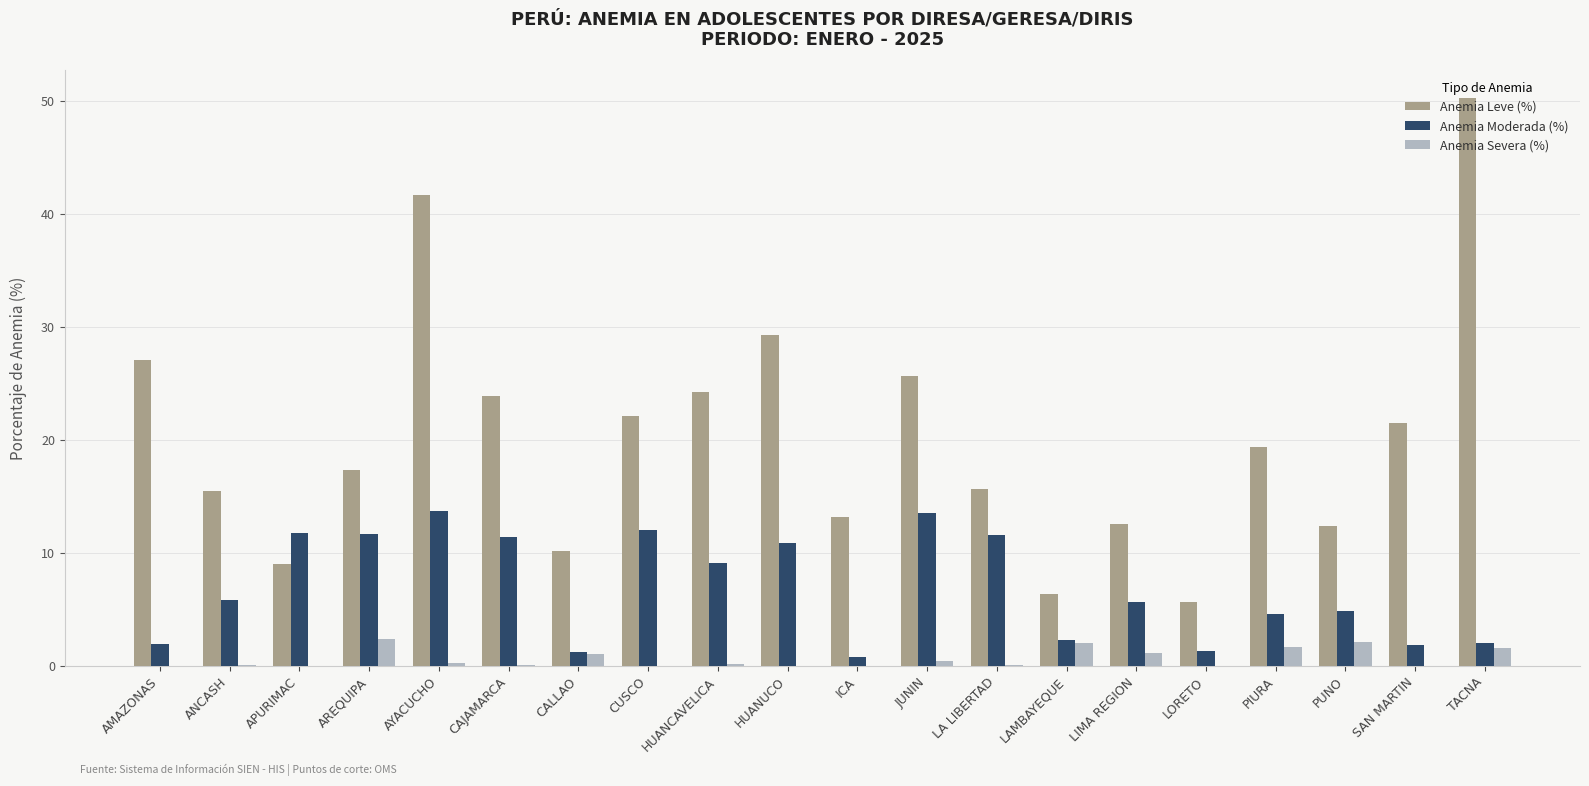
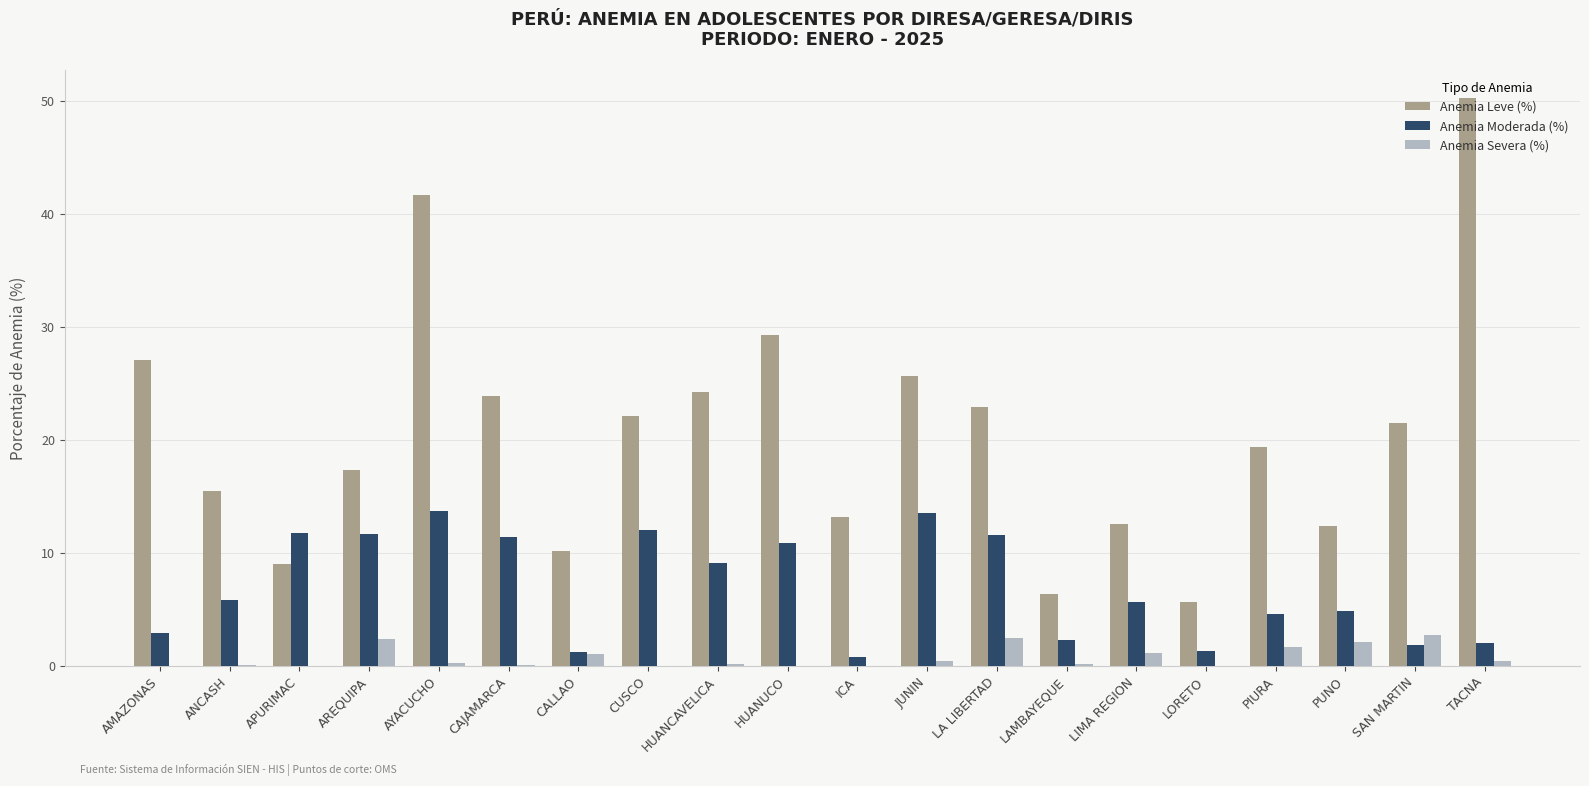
  {
    "Anemia Leve (%)": {
      "AMAZONAS": 27.1,
      "ANCASH": 15.4,
      "APURIMAC": 9.0,
      "AREQUIPA": 17.3,
      "AYACUCHO": 41.7,
      "CAJAMARCA": 23.9,
      "CALLAO": 10.2,
      "CUSCO": 22.1,
      "HUANCAVELICA": 24.3,
      "HUANUCO": 29.3,
      "ICA": 13.2,
      "JUNIN": 25.6,
-     "LA LIBERTAD": 15.6,
+     "LA LIBERTAD": 22.9,
      "LAMBAYEQUE": 6.3,
      "LIMA REGION": 12.6,
      "LORETO": 5.7,
      "PIURA": 19.3,
      "PUNO": 12.4,
      "SAN MARTIN": 21.5,
      "TACNA": 50.2
    },
    "Anemia Moderada (%)": {
-     "AMAZONAS": 1.9,
+     "AMAZONAS": 2.9,
      "ANCASH": 5.8,
      "APURIMAC": 11.7,
      "AREQUIPA": 11.7,
      "AYACUCHO": 13.7,
      "CAJAMARCA": 11.4,
      "CALLAO": 1.2,
      "CUSCO": 12.0,
      "HUANCAVELICA": 9.1,
      "HUANUCO": 10.8,
      "ICA": 0.8,
      "JUNIN": 13.5,
      "LA LIBERTAD": 11.5,
      "LAMBAYEQUE": 2.3,
      "LIMA REGION": 5.6,
      "LORETO": 1.3,
      "PIURA": 4.6,
      "PUNO": 4.9,
      "SAN MARTIN": 1.8,
      "TACNA": 2.0
    },
    "Anemia Severa (%)": {
      "AMAZONAS": 0.0,
      "APURIMAC": 0.0,
      "AREQUIPA": 2.3,
      "AYACUCHO": 0.3,
      "CALLAO": 1.0,
      "CUSCO": 0.0,
      "HUANUCO": 0.0,
      "ICA": 0.0,
      "JUNIN": 0.4,
-     "LA LIBERTAD": 0.0,
-     "LAMBAYEQUE": 2.0,
+     "LA LIBERTAD": 2.5,
+     "LAMBAYEQUE": 0.2,
      "LIMA REGION": 1.1,
      "LORETO": 0.0,
      "PIURA": 1.7,
      "PUNO": 2.1,
-     "SAN MARTIN": 0.0,
-     "TACNA": 1.6
+     "SAN MARTIN": 2.7,
+     "TACNA": 0.4
    }
  }
